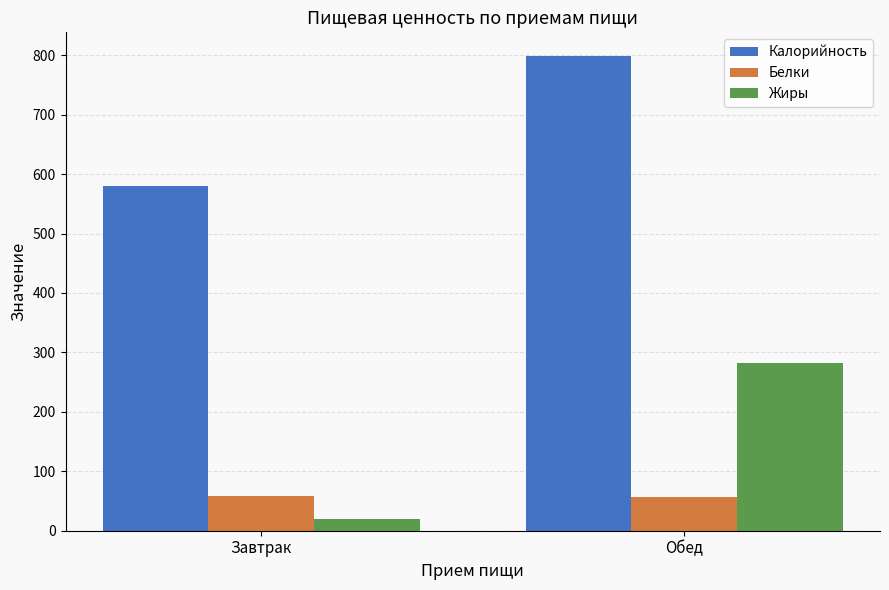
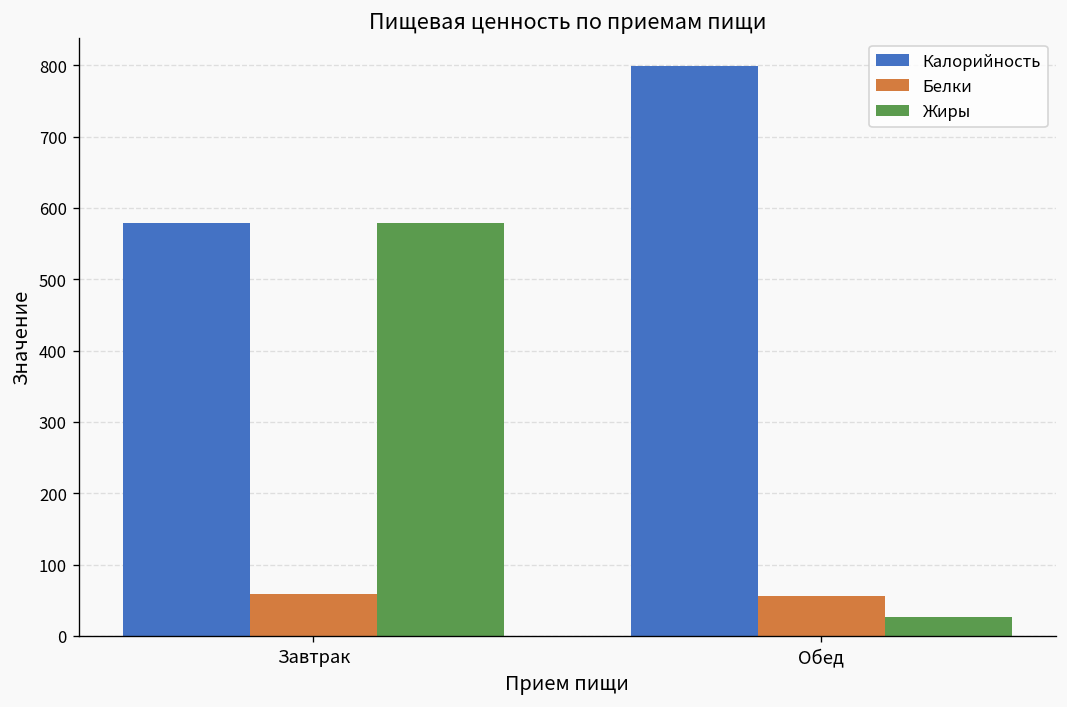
  {
    "Калорийность": {
      "Завтрак": 580,
      "Обед": 800
    },
    "Белки": {
      "Завтрак": 60,
      "Обед": 60
    },
    "Жиры": {
-     "Завтрак": 20,
-     "Обед": 280
+     "Завтрак": 580,
+     "Обед": 30
    }
  }
